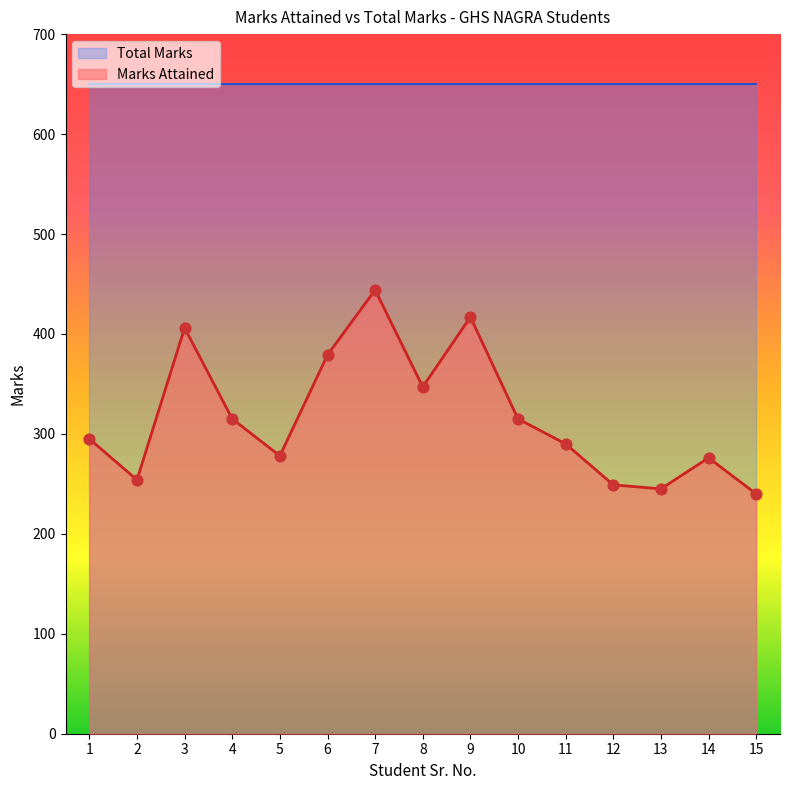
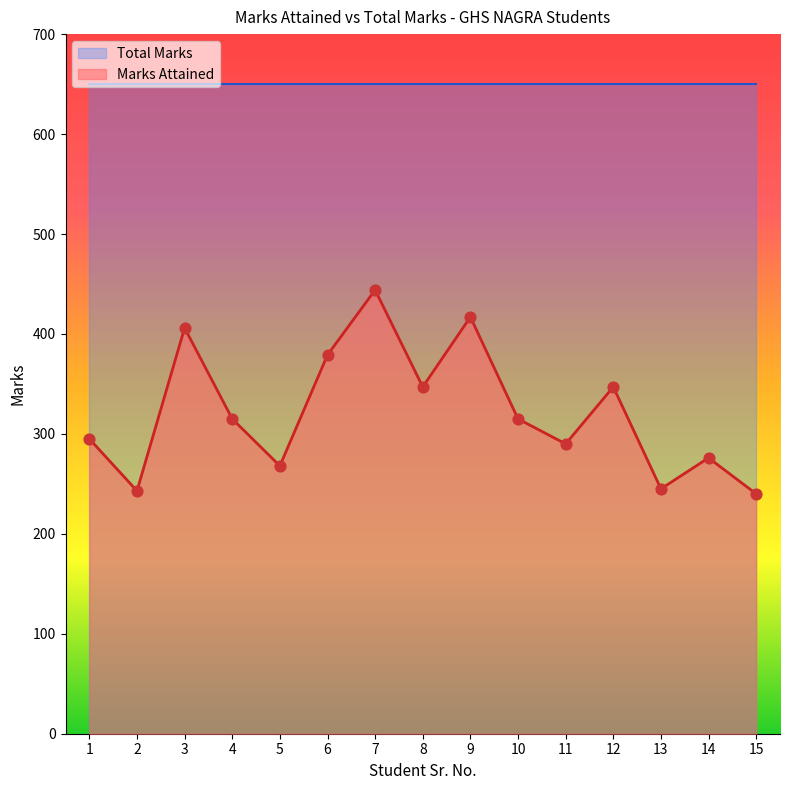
  {
    "Total Marks": {
      "4": 650,
      "5": 650,
      "6": 650,
      "7": 650,
      "8": 650,
      "9": 650,
      "10": 650,
      "11": 650,
      "12": 650,
      "13": 650,
      "14": 650,
      "15": 650
    },
    "Marks Attained": {
      "1": 300,
-     "2": 250,
+     "2": 240,
      "3": 410,
      "4": 320,
-     "5": 280,
+     "5": 270,
      "6": 380,
      "7": 440,
      "8": 350,
      "9": 420,
      "10": 320,
      "11": 290,
-     "12": 250,
+     "12": 350,
      "13": 250,
      "14": 280,
      "15": 240
    }
  }
